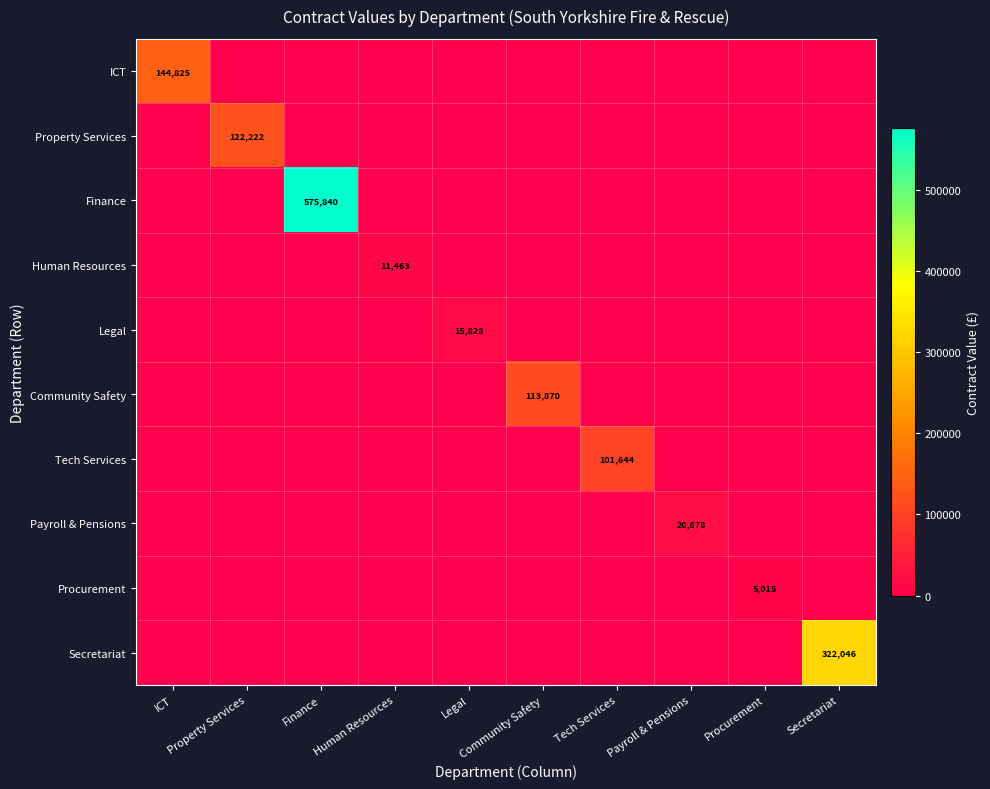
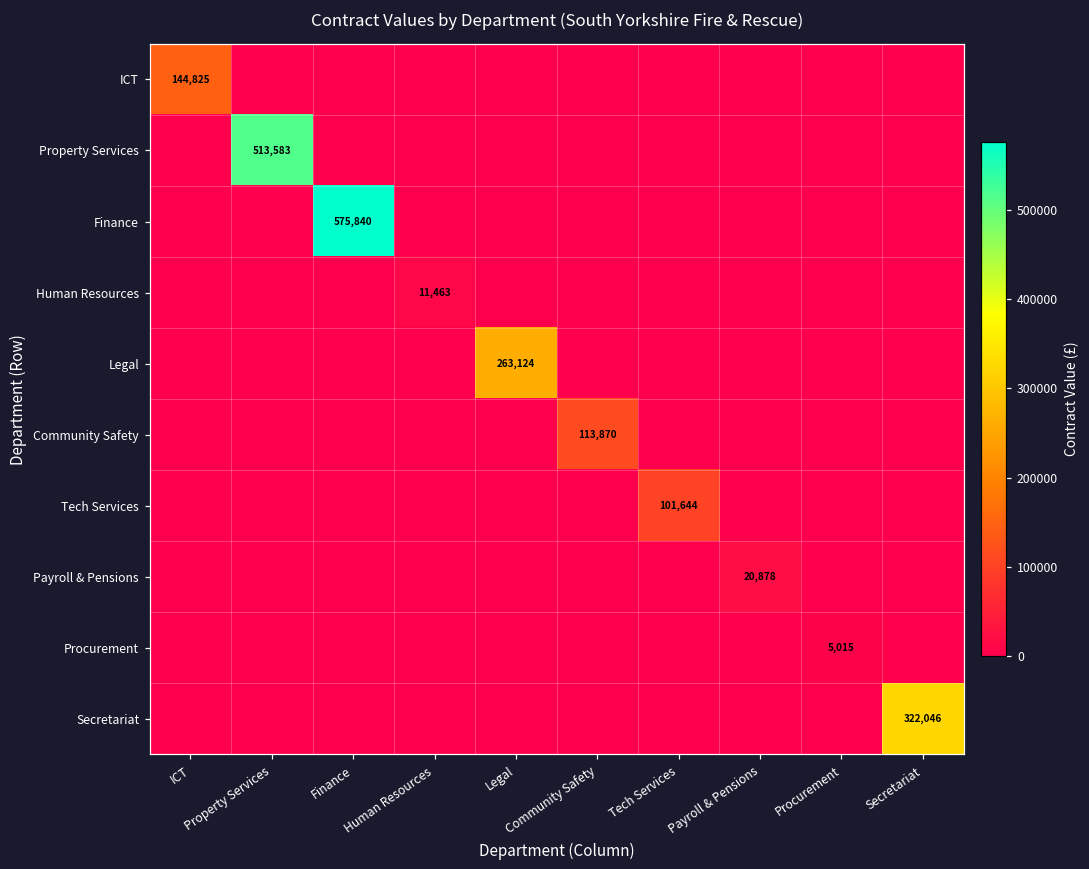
  {
    "ICT": {
      "ICT": "144,825"
    },
    "Property Services": {
-     "Property Services": "122,222"
+     "Property Services": "513,583"
    },
    "Finance": {
      "Finance": "575,840"
    },
    "Human Resources": {
      "Human Resources": "11,463"
    },
    "Legal": {
-     "Legal": "15,828"
+     "Legal": "263,124"
    },
    "Community Safety": {
      "Community Safety": "113,870"
    },
    "Tech Services": {
      "Tech Services": "101,644"
    },
    "Payroll & Pensions": {
      "Payroll & Pensions": "20,878"
    },
    "Procurement": {
      "Procurement": "5,015"
    },
    "Secretariat": {
      "Secretariat": "322,046"
    }
  }
